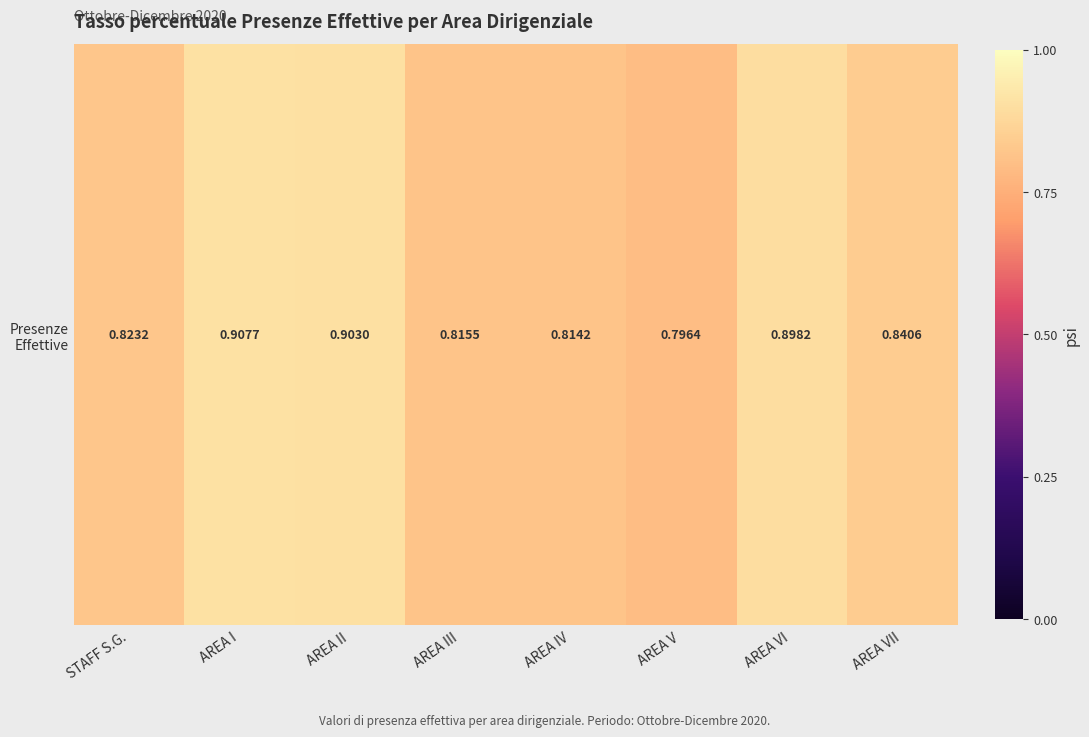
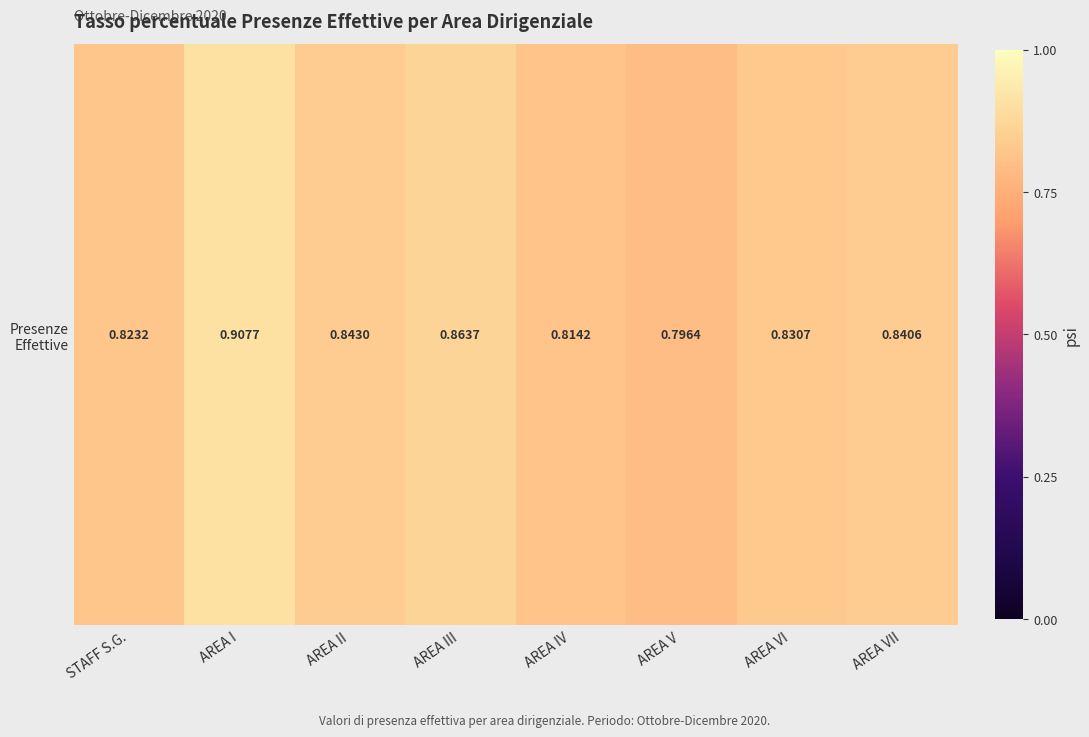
  {
    "Presenze Effettive": {
      "STAFF S.G.": 0.8232,
      "AREA I": 0.9077,
-     "AREA II": 0.9030,
-     "AREA III": 0.8155,
+     "AREA II": 0.8430,
+     "AREA III": 0.8637,
      "AREA IV": 0.8142,
      "AREA V": 0.7964,
-     "AREA VI": 0.8982,
+     "AREA VI": 0.8307,
      "AREA VII": 0.8406
    }
  }
